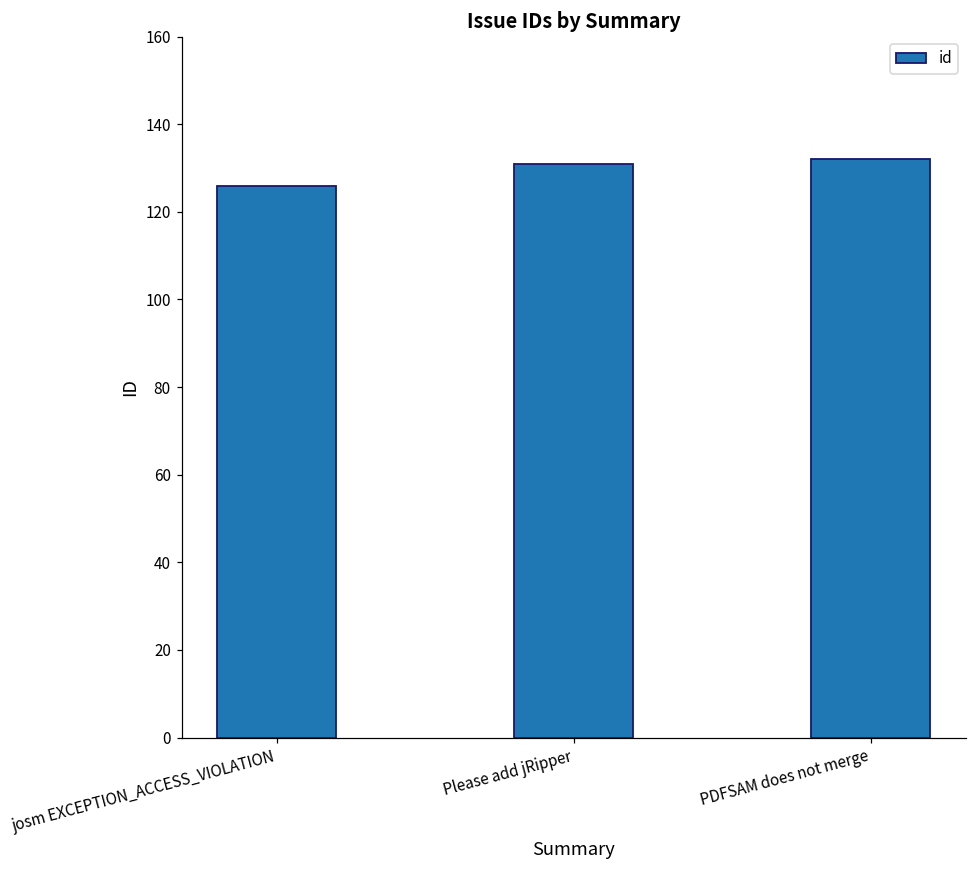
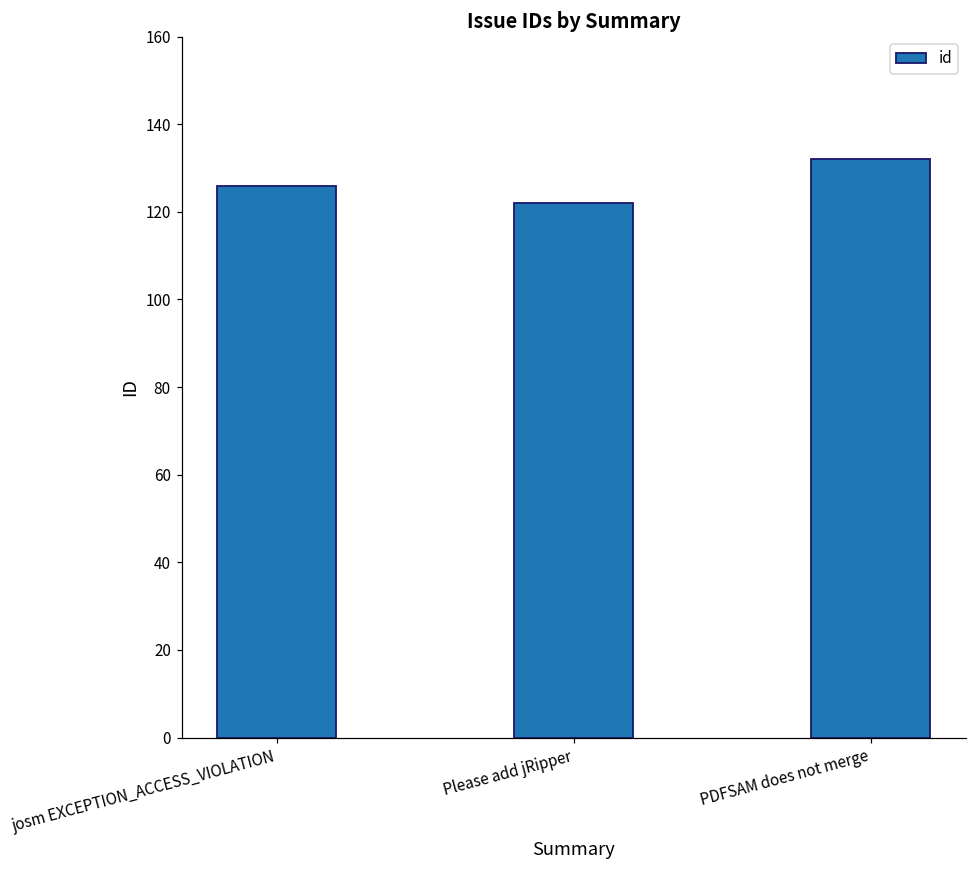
  {
    "josm EXCEPTION_ACCESS_VIOLATION": 126,
-   "Please add jRipper": 131,
+   "Please add jRipper": 122,
    "PDFSAM does not merge": 132
  }
